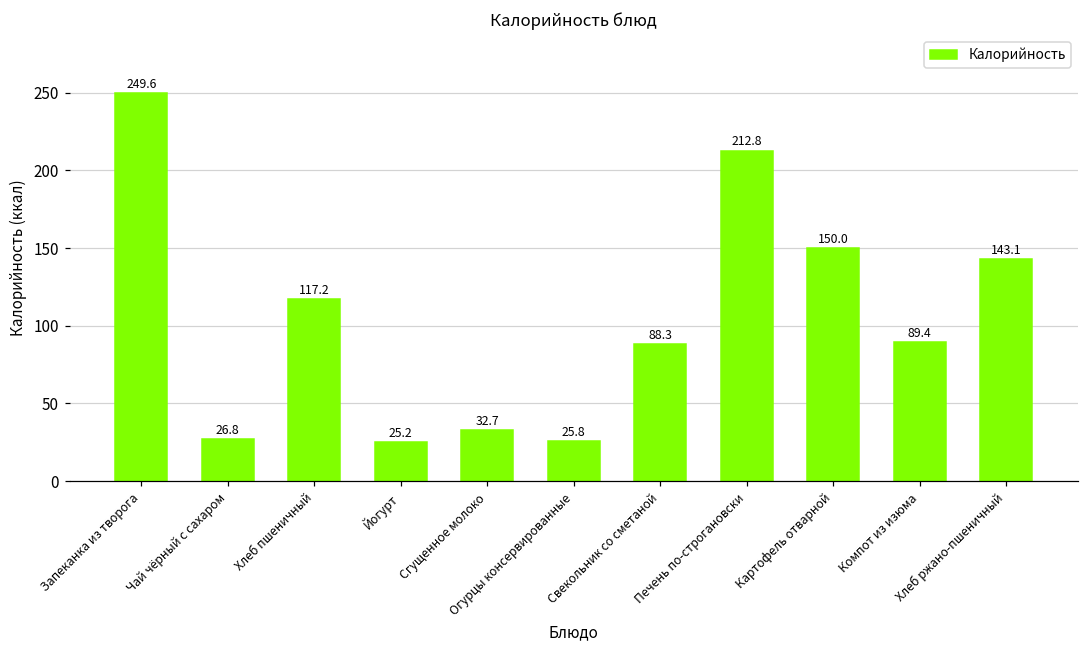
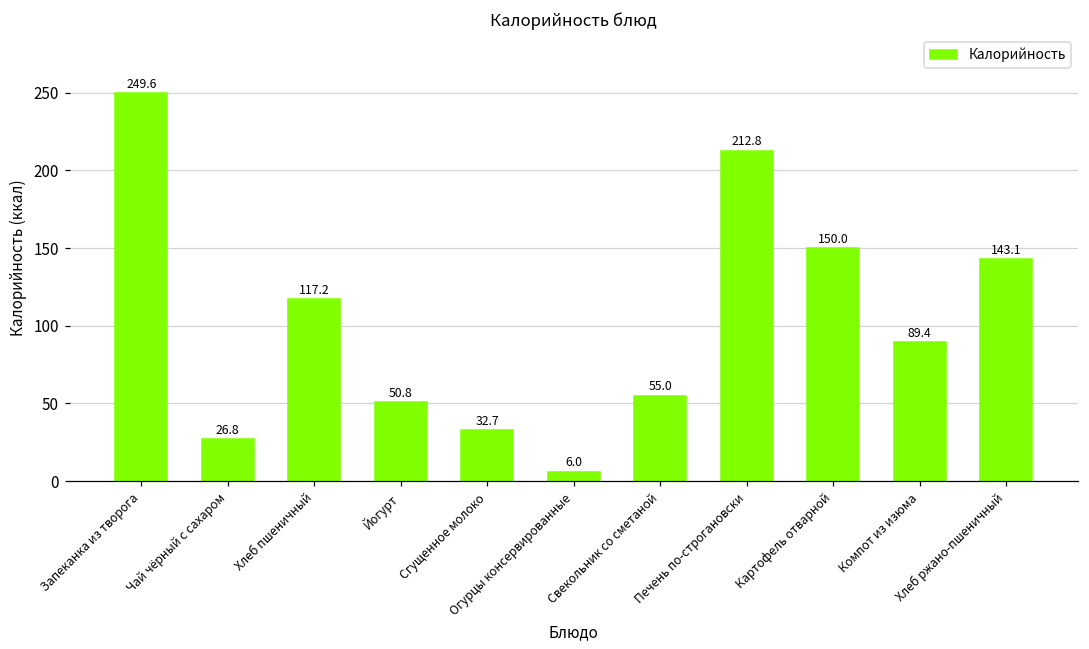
  {
    "Запеканка из творога": 249.6,
    "Чай чёрный с сахаром": 26.8,
    "Хлеб пшеничный": 117.2,
-   "Йогурт": 25.2,
+   "Йогурт": 50.8,
    "Сгущенное молоко": 32.7,
-   "Огурцы консервированные": 25.8,
-   "Свекольник со сметаной": 88.3,
+   "Огурцы консервированные": 6.0,
+   "Свекольник со сметаной": 55.0,
    "Печень по-строгановски": 212.8,
    "Картофель отварной": 150.0,
    "Компот из изюма": 89.4,
    "Хлеб ржано-пшеничный": 143.1
  }
